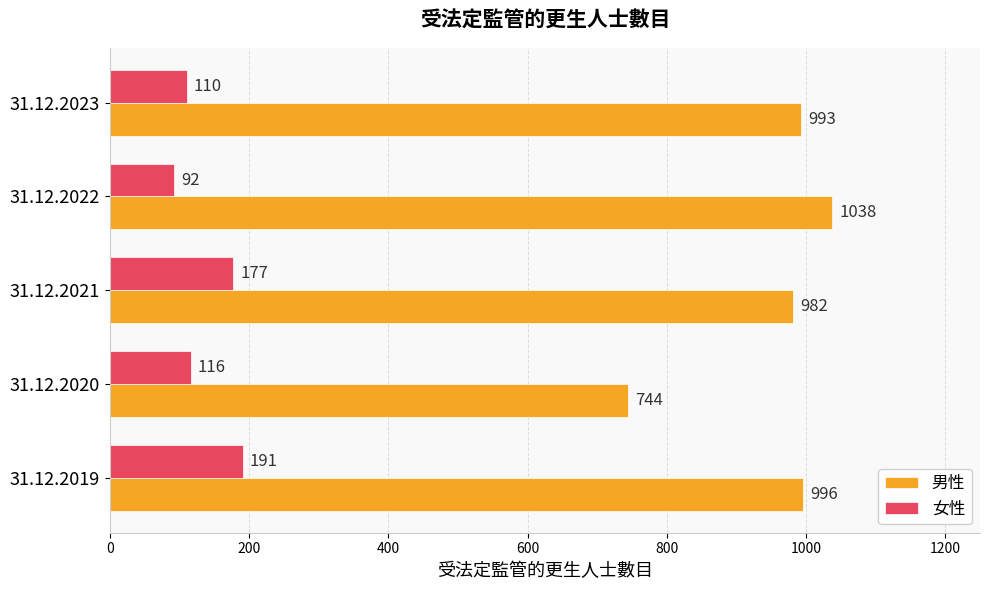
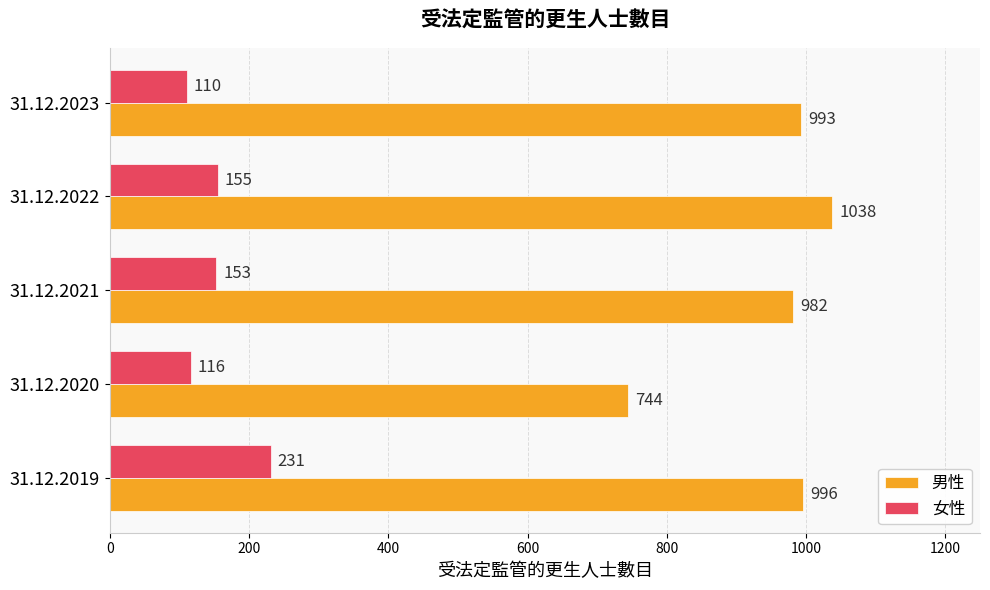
  {
    "男性": {
      "31.12.2023": 993,
      "31.12.2022": 1038,
      "31.12.2021": 982,
      "31.12.2020": 744,
      "31.12.2019": 996
    },
    "女性": {
      "31.12.2023": 110,
-     "31.12.2022": 92,
-     "31.12.2021": 177,
+     "31.12.2022": 155,
+     "31.12.2021": 153,
      "31.12.2020": 116,
-     "31.12.2019": 191
+     "31.12.2019": 231
    }
  }
